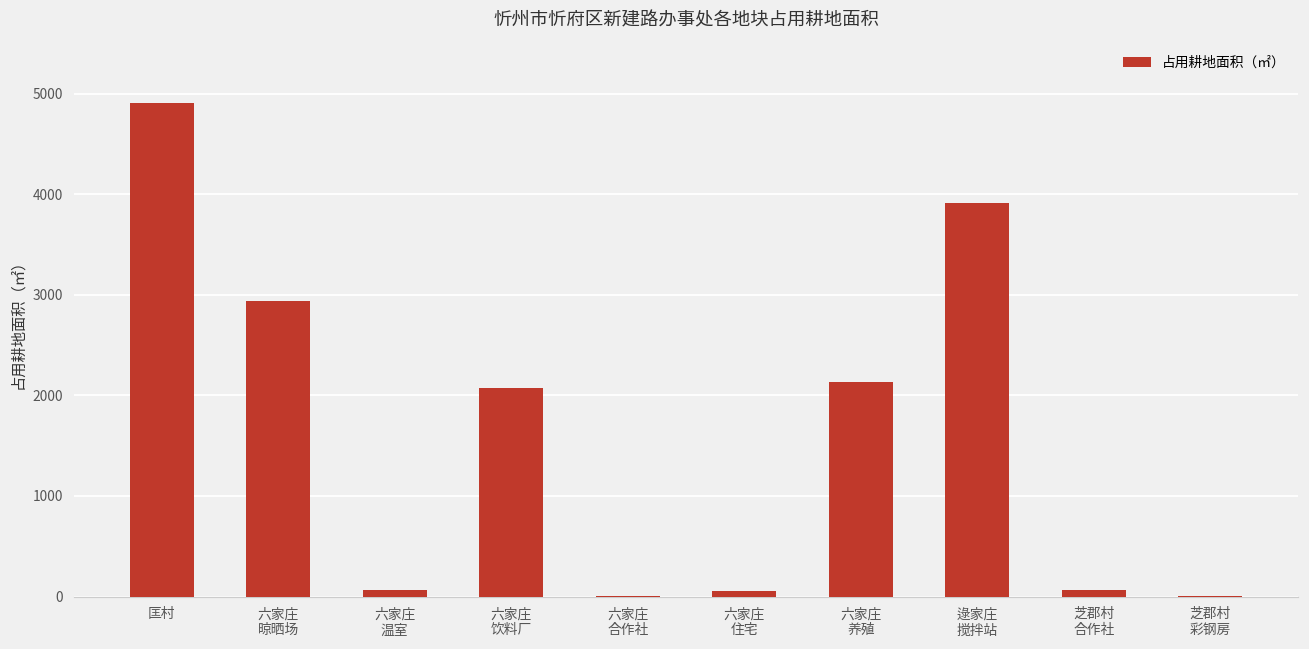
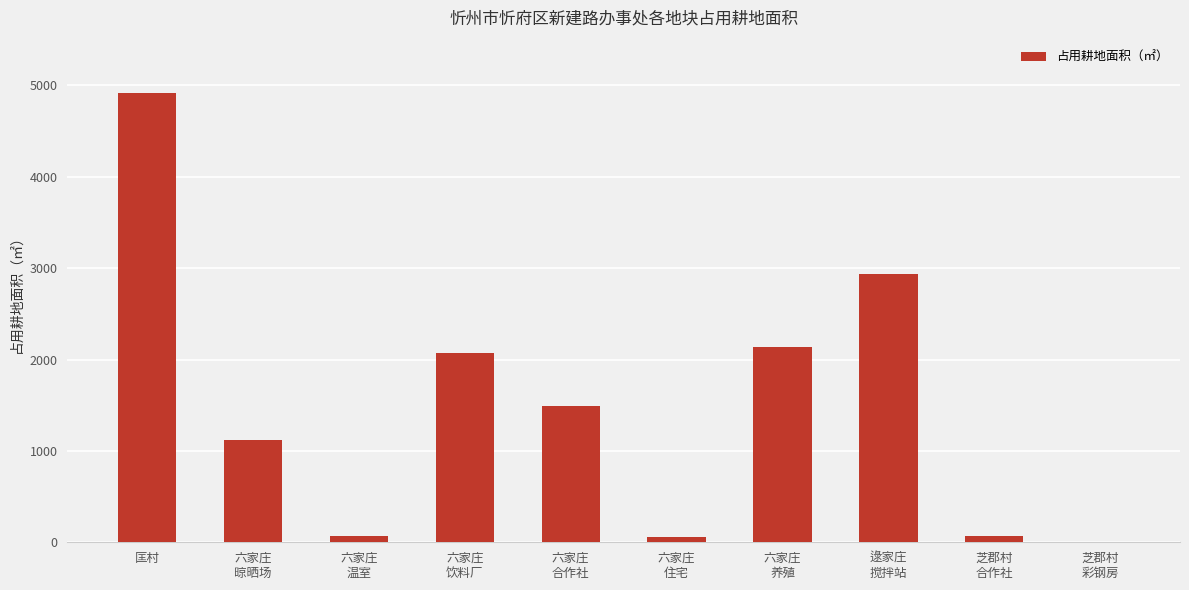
  {
    "匡村": 4900,
-   "六家庄 晾晒场": 2900,
+   "六家庄 晾晒场": 1100,
    "六家庄 温室": 100,
    "六家庄 饮料厂": 2100,
-   "六家庄 合作社": 0,
+   "六家庄 合作社": 1500,
    "六家庄 住宅": 100,
    "六家庄 养殖": 2100,
-   "逯家庄 搅拌站": 3900,
+   "逯家庄 搅拌站": 2900,
    "芝郡村 合作社": 100
  }
